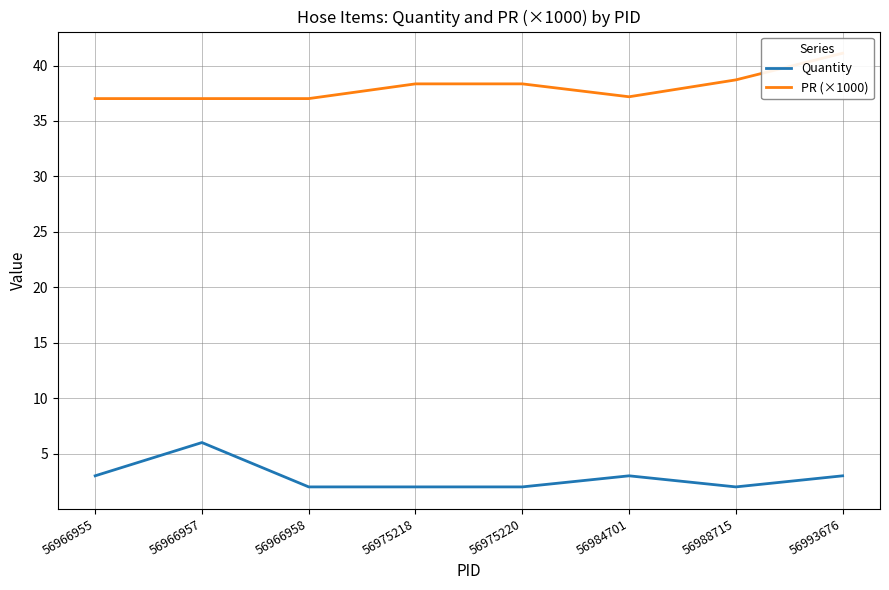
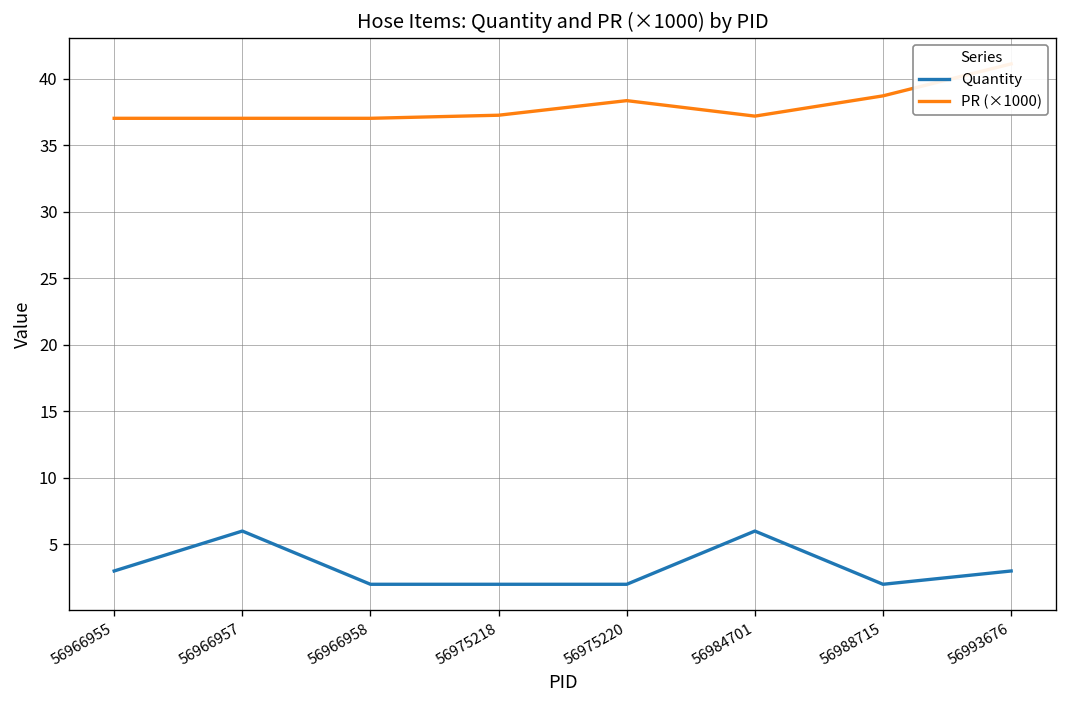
  {
    "Quantity": {
      "56966955": 3,
      "56966957": 6,
      "56966958": 2,
      "56975218": 2,
      "56975220": 2,
-     "56984701": 3,
+     "56984701": 6,
      "56988715": 2,
      "56993676": 3
    },
    "PR (×1000)": {
      "56966955": 37.0,
      "56966957": 37.0,
      "56966958": 37.0,
-     "56975218": 38.3,
+     "56975218": 37.3,
      "56975220": 38.3,
      "56984701": 37.2,
      "56988715": 38.7
    }
  }
